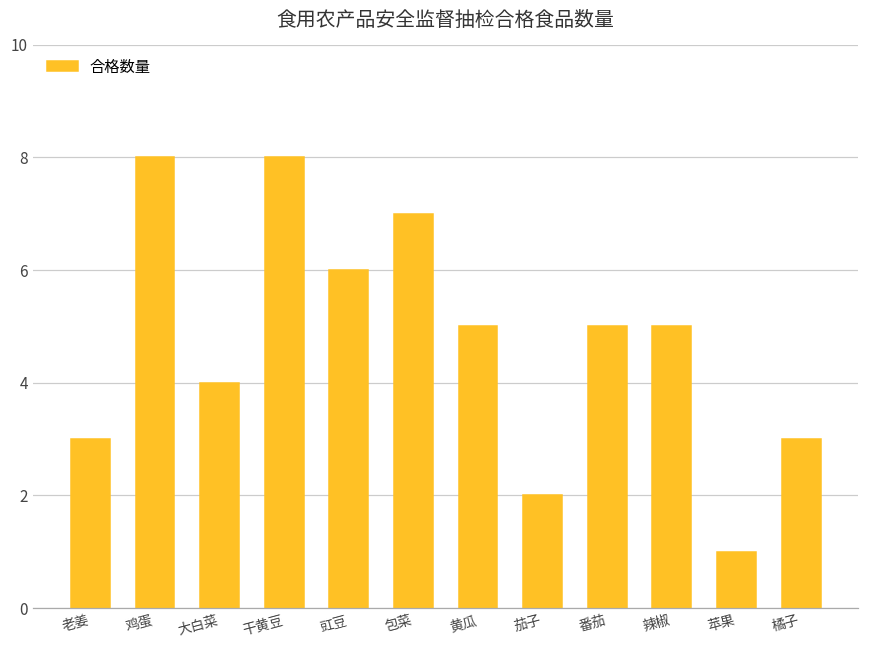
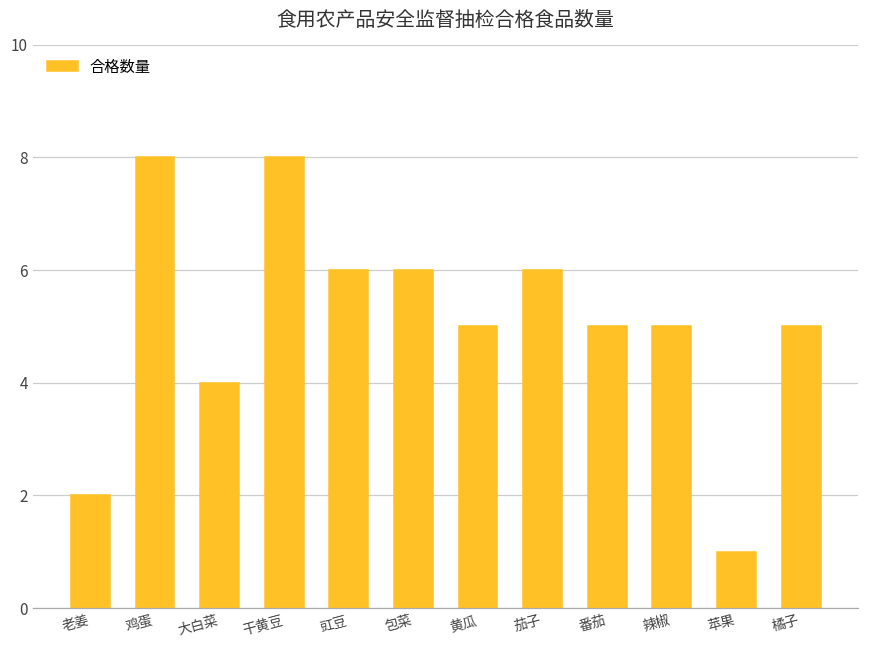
  {
-   "老姜": 3,
+   "老姜": 2,
    "鸡蛋": 8,
    "大白菜": 4,
    "干黄豆": 8,
    "豇豆": 6,
-   "包菜": 7,
+   "包菜": 6,
    "黄瓜": 5,
-   "茄子": 2,
+   "茄子": 6,
    "番茄": 5,
    "辣椒": 5,
    "苹果": 1,
-   "橘子": 3
+   "橘子": 5
  }
